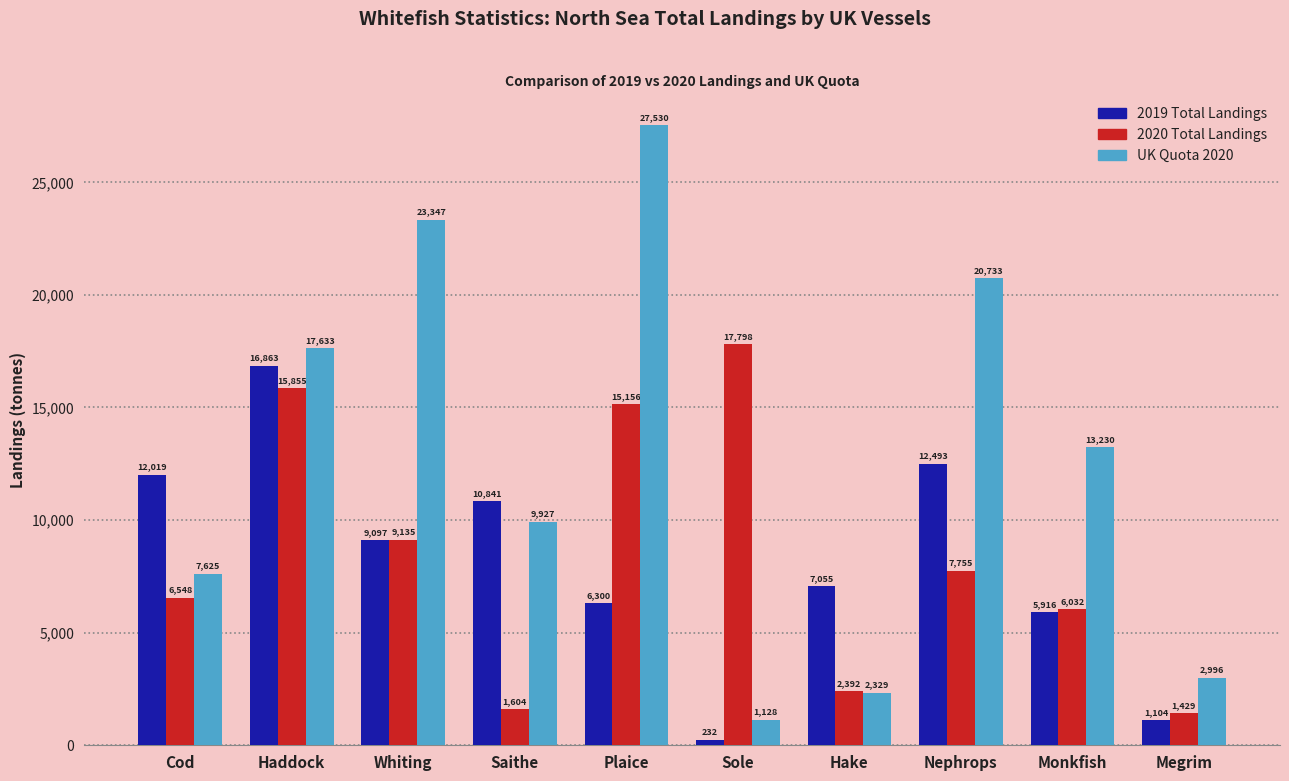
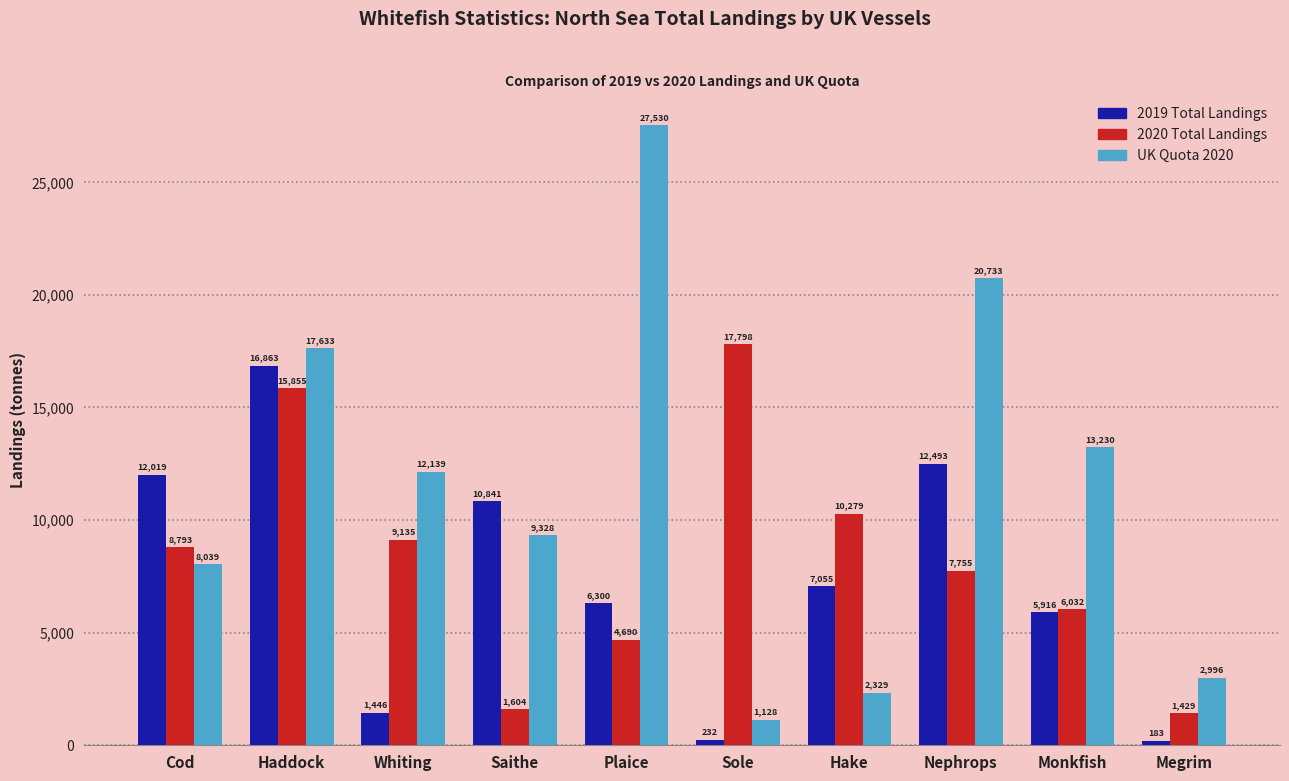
  {
    "2019 Total Landings": {
      "Cod": "12,019",
      "Haddock": "16,863",
-     "Whiting": "9,097",
+     "Whiting": "1,446",
      "Saithe": "10,841",
      "Plaice": "6,300",
      "Sole": "232",
      "Hake": "7,055",
      "Nephrops": "12,493",
      "Monkfish": "5,916",
-     "Megrim": "1,104"
+     "Megrim": "183"
    },
    "2020 Total Landings": {
-     "Cod": "6,548",
+     "Cod": "8,793",
      "Haddock": "15,855",
      "Whiting": "9,135",
      "Saithe": "1,604",
-     "Plaice": "15,156",
+     "Plaice": "4,690",
      "Sole": "17,798",
-     "Hake": "2,392",
+     "Hake": "10,279",
      "Nephrops": "7,755",
      "Monkfish": "6,032",
      "Megrim": "1,429"
    },
    "UK Quota 2020": {
-     "Cod": "7,625",
+     "Cod": "8,039",
      "Haddock": "17,633",
-     "Whiting": "23,347",
-     "Saithe": "9,927",
+     "Whiting": "12,139",
+     "Saithe": "9,328",
      "Plaice": "27,530",
      "Sole": "1,128",
      "Hake": "2,329",
      "Nephrops": "20,733",
      "Monkfish": "13,230",
      "Megrim": "2,996"
    }
  }
